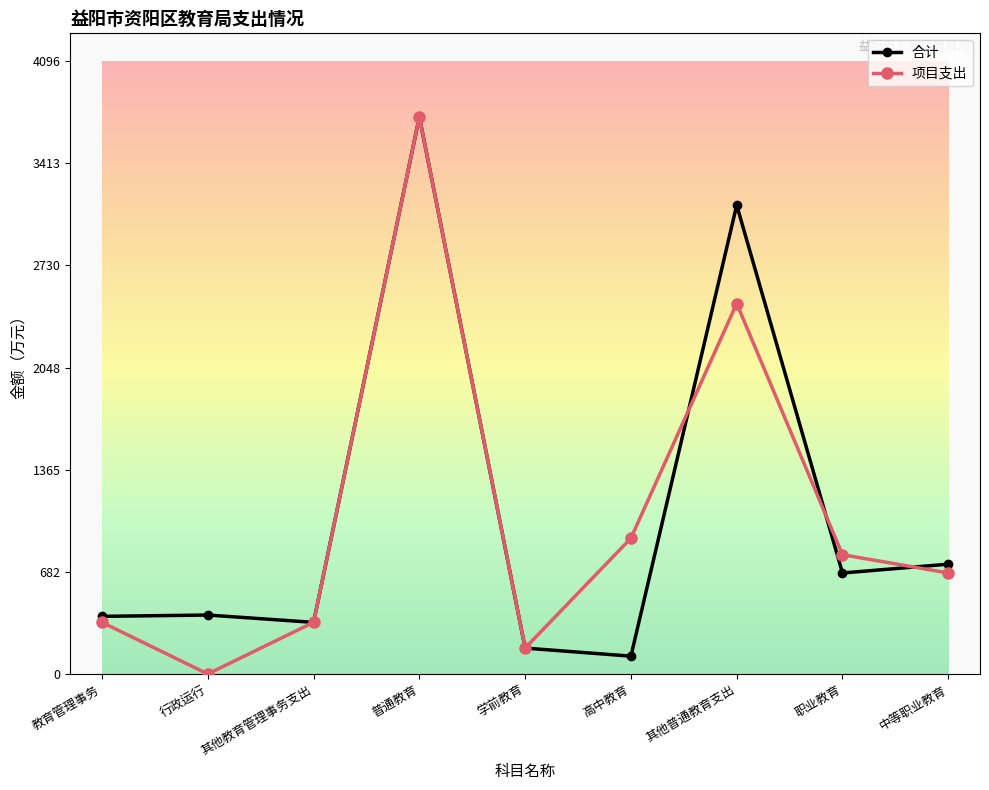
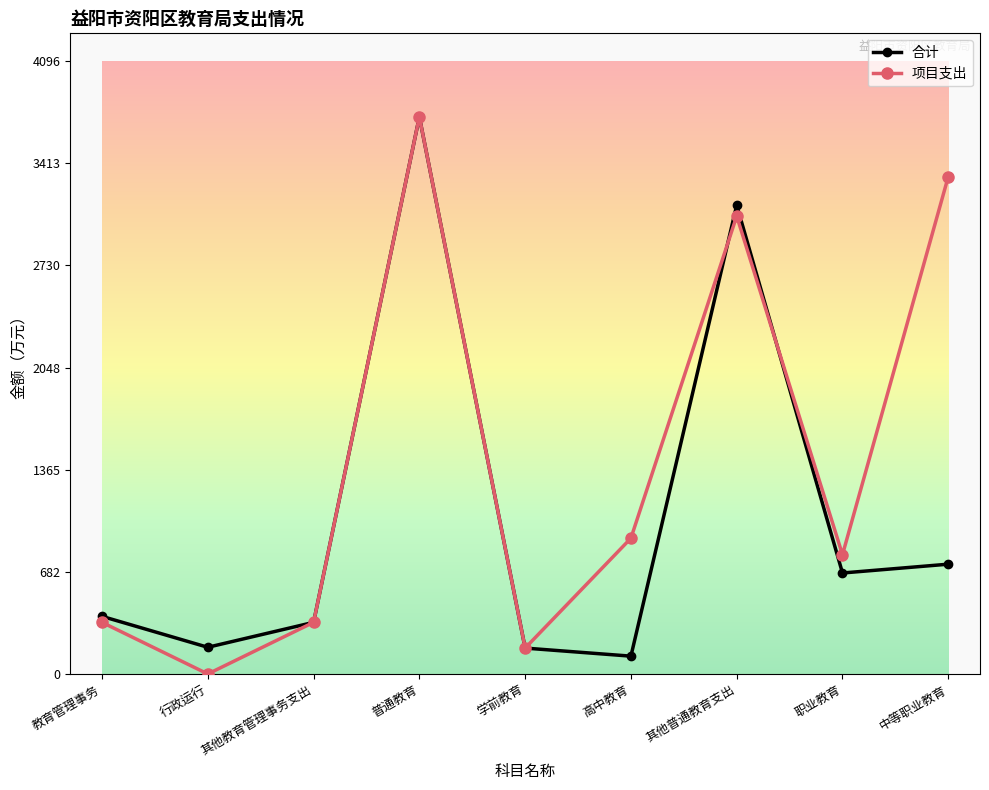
  {
    "合计": {
      "教育管理事务": 390,
-     "行政运行": 390,
+     "行政运行": 180,
      "高中教育": 120,
      "其他普通教育支出": 3130,
      "职业教育": 680,
      "中等职业教育": 730
    },
    "项目支出": {
      "教育管理事务": 350,
      "行政运行": 0,
      "高中教育": 910,
-     "其他普通教育支出": 2480,
+     "其他普通教育支出": 3060,
      "职业教育": 800,
-     "中等职业教育": 680
+     "中等职业教育": 3320
    }
  }
